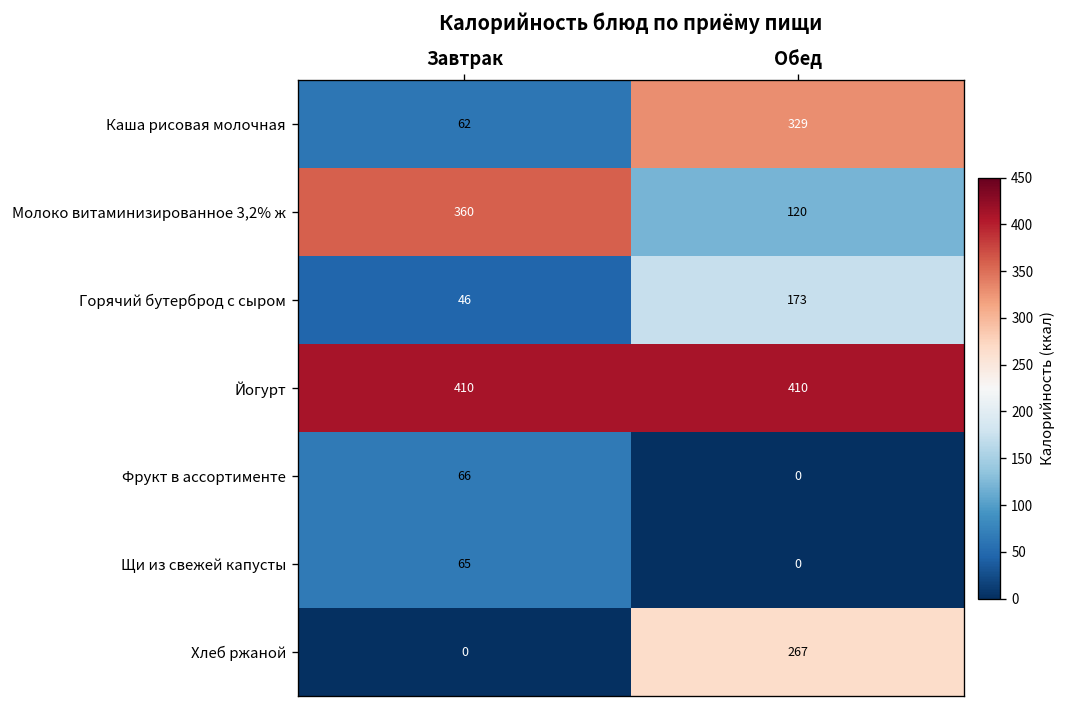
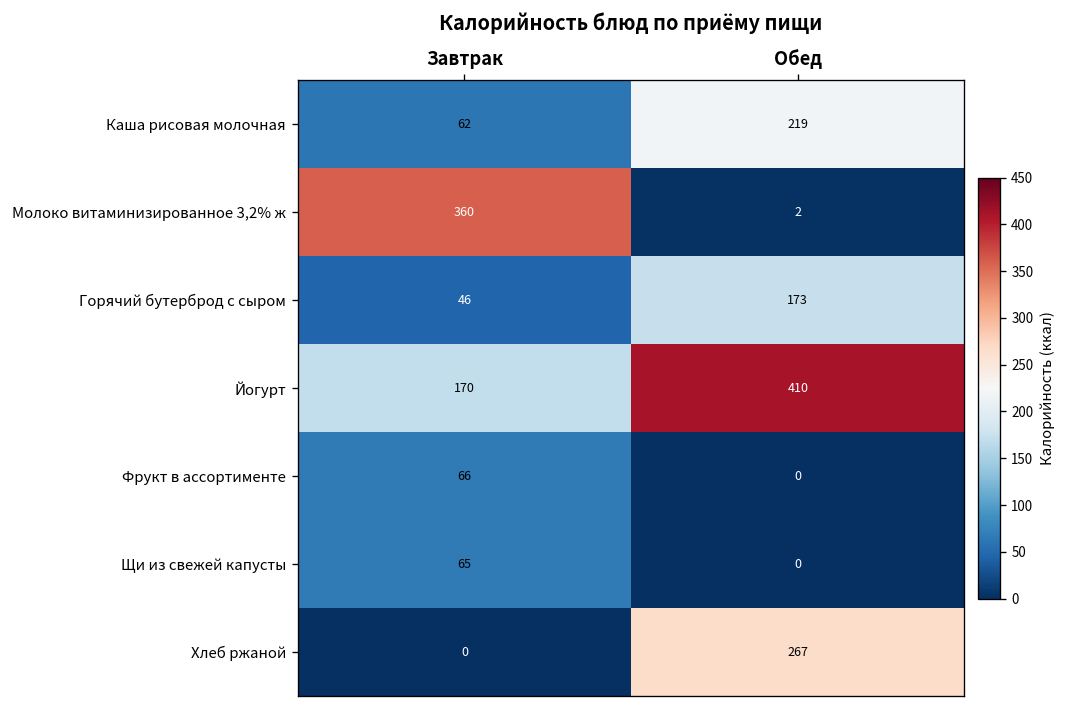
  {
    "Каша рисовая молочная": {
      "Завтрак": 62,
-     "Обед": 329
+     "Обед": 219
    },
    "Молоко витаминизированное 3,2% ж": {
      "Завтрак": 360,
-     "Обед": 120
+     "Обед": 2
    },
    "Горячий бутерброд с сыром": {
      "Завтрак": 46,
      "Обед": 173
    },
    "Йогурт": {
-     "Завтрак": 410,
+     "Завтрак": 170,
      "Обед": 410
    },
    "Фрукт в ассортименте": {
      "Завтрак": 66,
      "Обед": 0
    },
    "Щи из свежей капусты": {
      "Завтрак": 65,
      "Обед": 0
    },
    "Хлеб ржаной": {
      "Завтрак": 0,
      "Обед": 267
    }
  }
